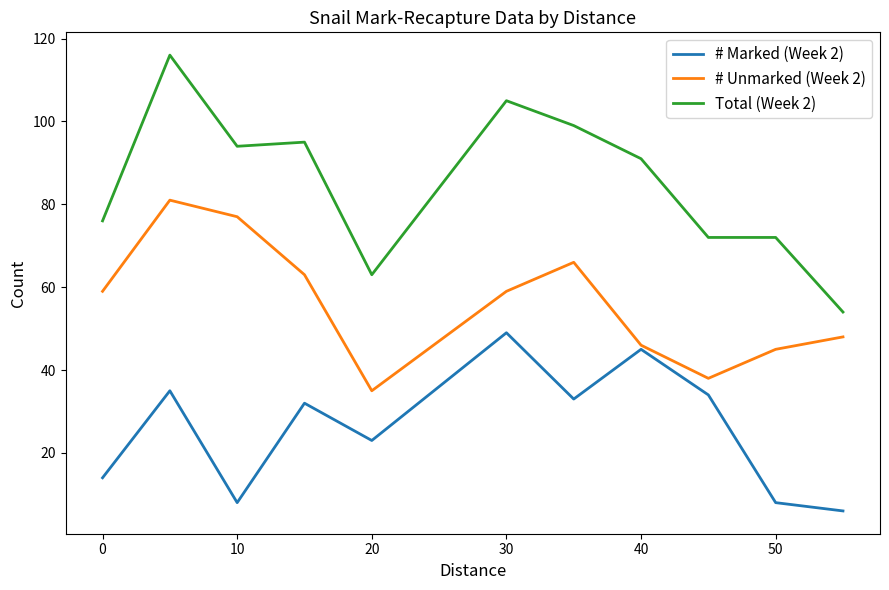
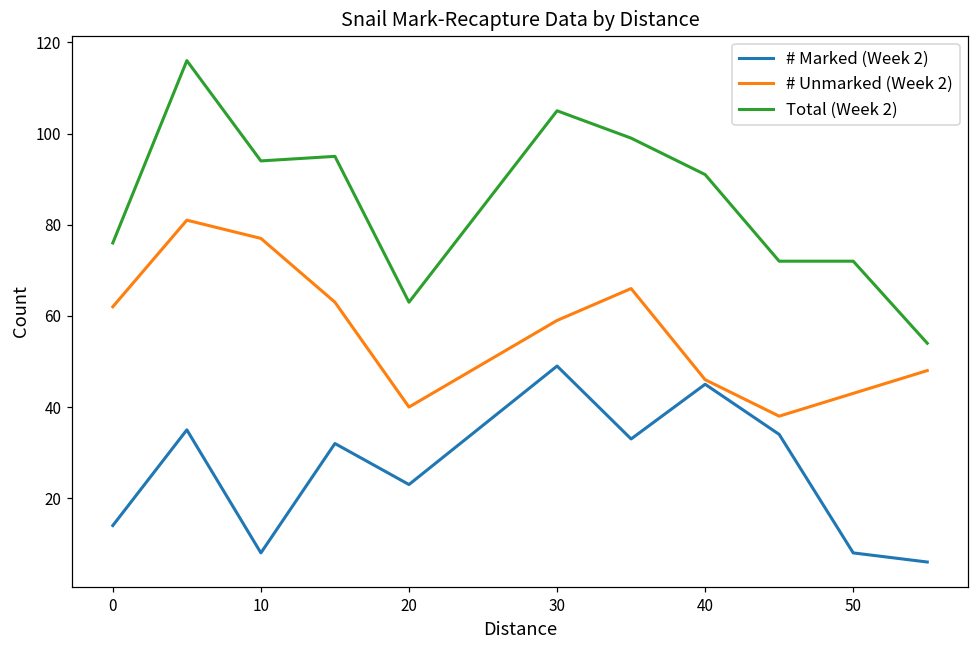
  {
    "# Marked (Week 2)": {
      "0": 14,
      "10": 8,
      "20": 23,
      "30": 49,
      "40": 45,
      "50": 8
    },
    "# Unmarked (Week 2)": {
-     "0": 59,
+     "0": 62,
      "10": 77,
-     "20": 35,
+     "20": 40,
      "30": 59,
      "40": 46,
-     "50": 45
+     "50": 43
    },
    "Total (Week 2)": {
      "0": 76,
      "10": 94,
      "20": 63,
      "30": 105,
      "40": 91,
      "50": 72
    }
  }
